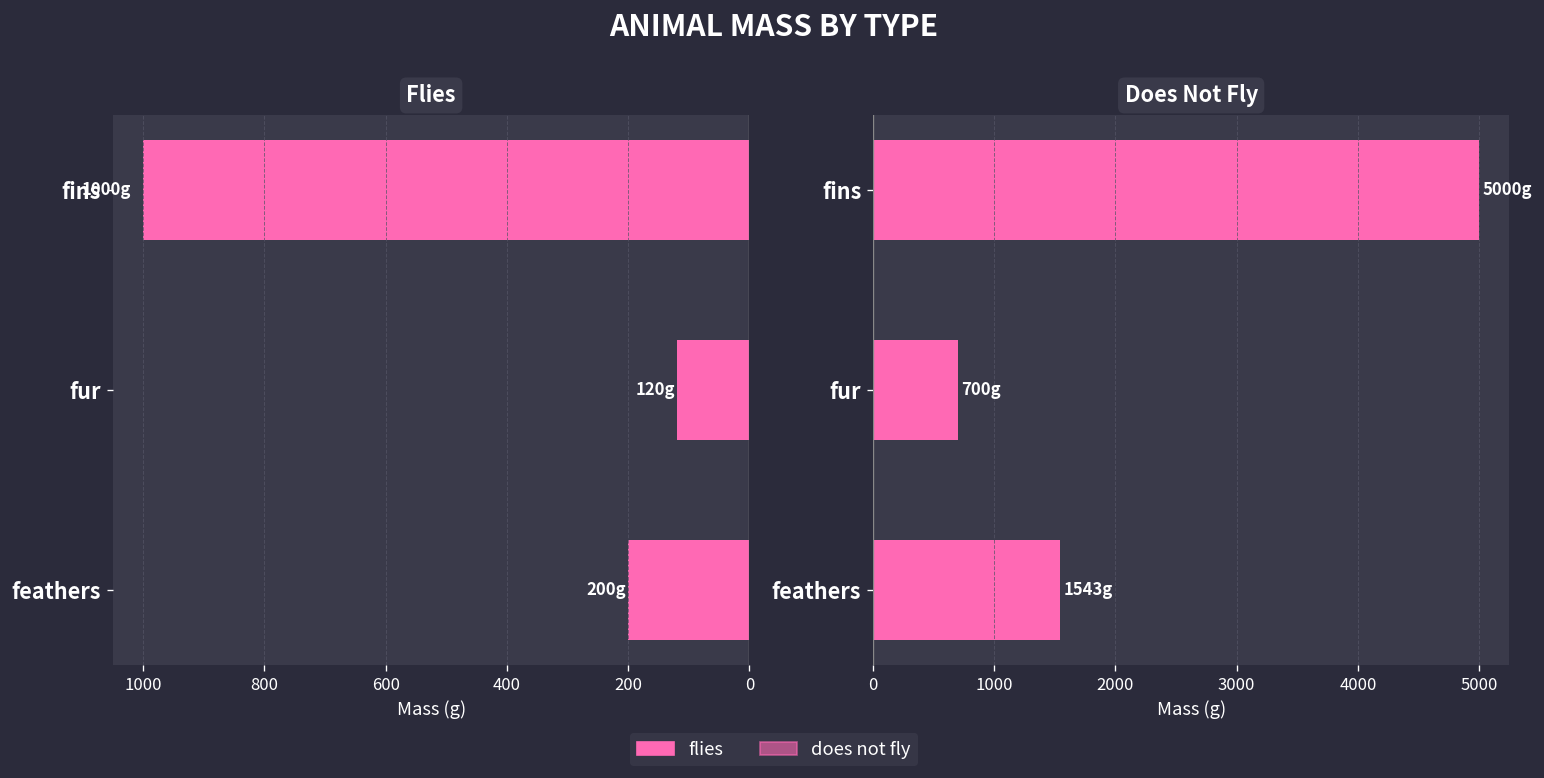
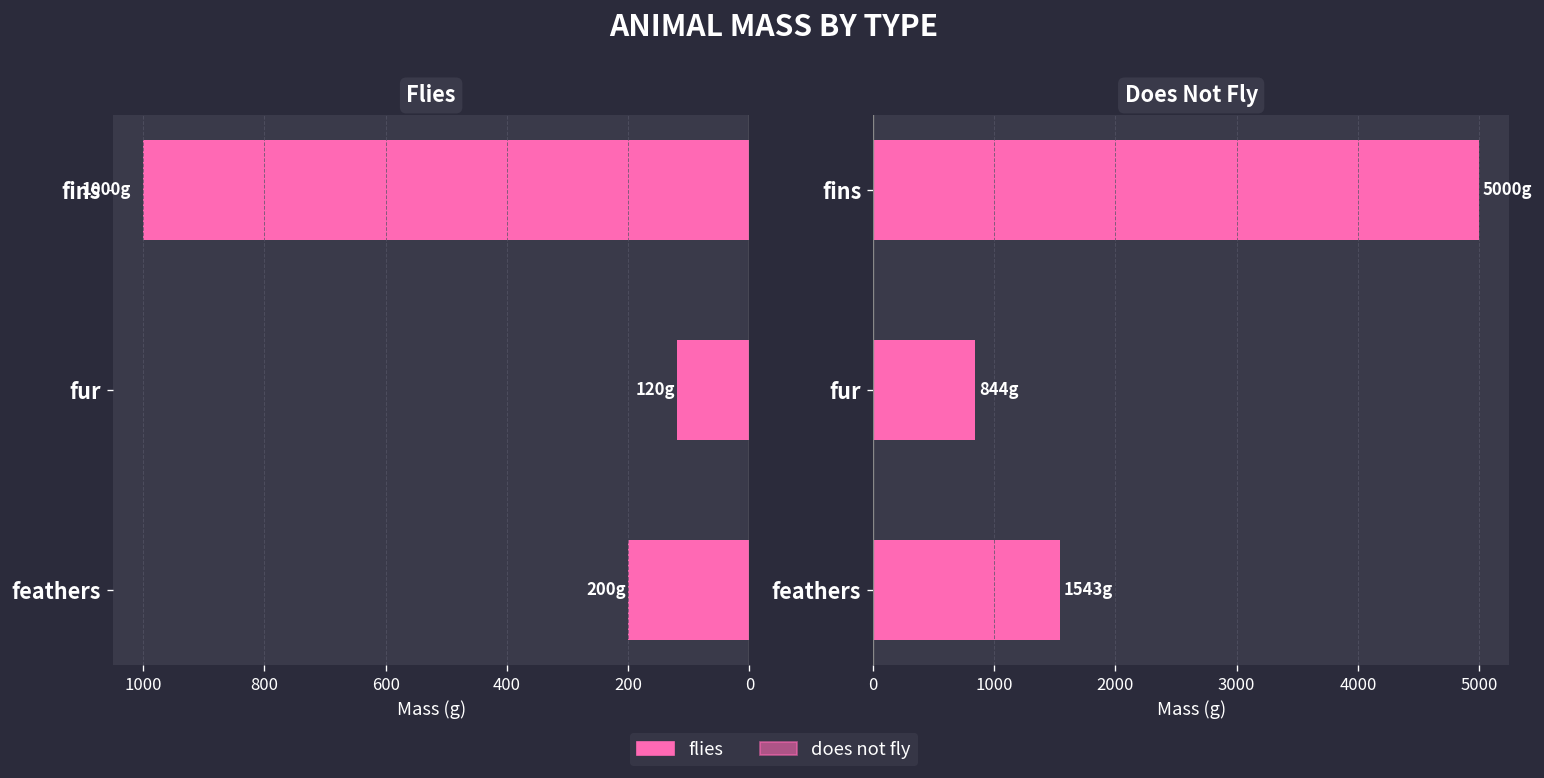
  {
    "Does Not Fly": {
      "fins": "5000g",
-     "fur": "700g",
+     "fur": "844g",
      "feathers": "1543g"
    }
  }
